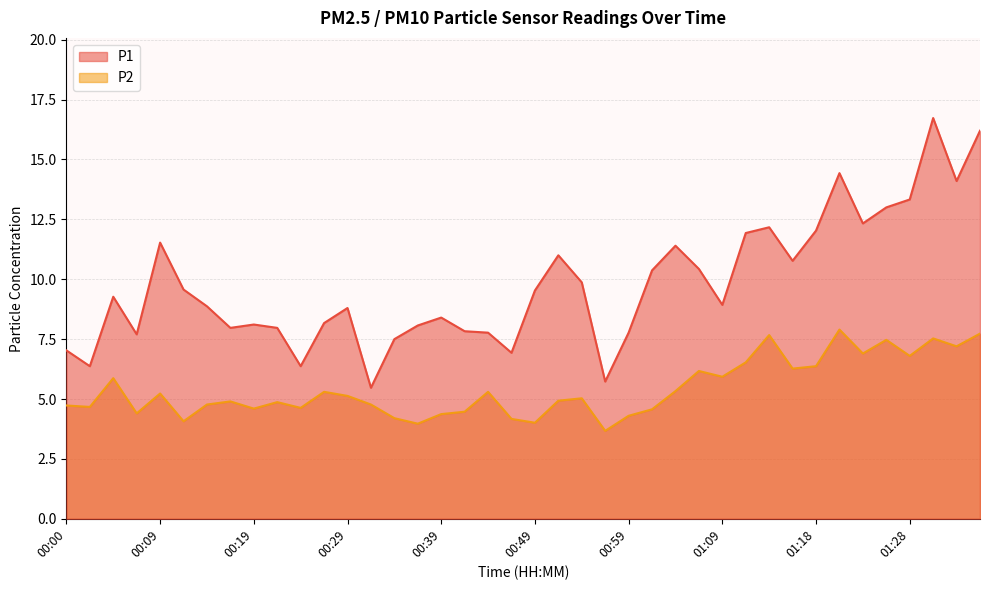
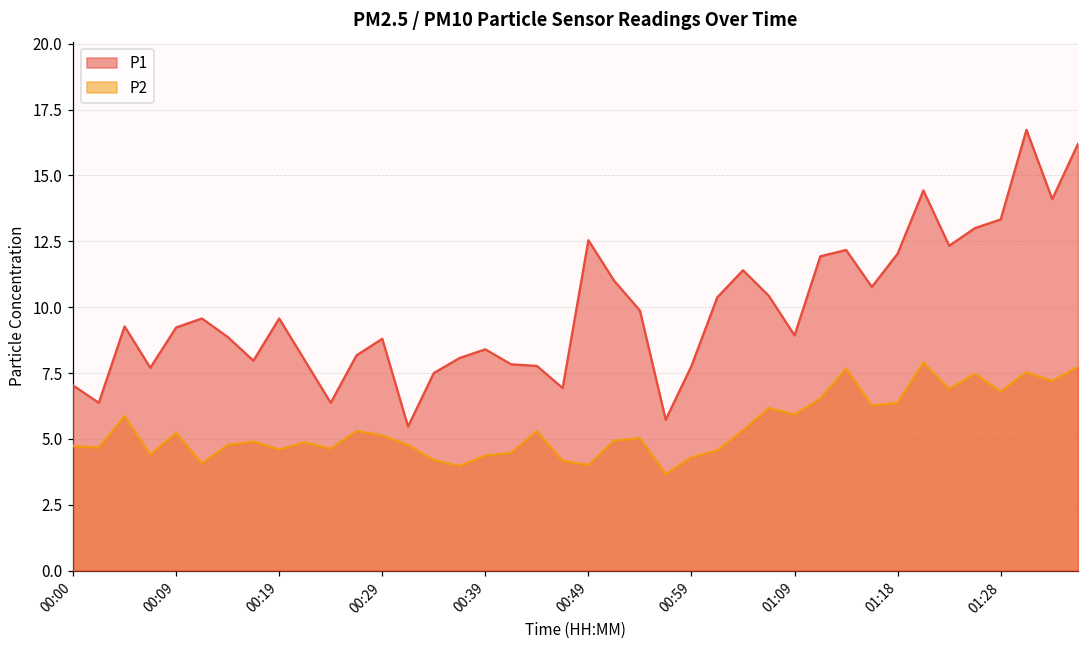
  {
    "P1": {
      "00:00": 7.0,
-     "00:09": 11.5,
-     "00:19": 8.1,
+     "00:09": 9.2,
+     "00:19": 9.6,
      "00:29": 8.8,
      "00:39": 8.4,
-     "00:49": 9.5,
+     "00:49": 12.5,
      "00:59": 7.8,
      "01:09": 8.9,
      "01:18": 12.0,
      "01:28": 13.3
    },
    "P2": {
      "00:00": 4.7,
      "00:09": 5.2,
      "00:19": 4.6,
      "00:29": 5.1,
      "00:39": 4.4,
      "00:49": 4.0,
      "00:59": 4.3,
      "01:09": 5.9,
      "01:18": 6.4,
      "01:28": 6.8
    }
  }
